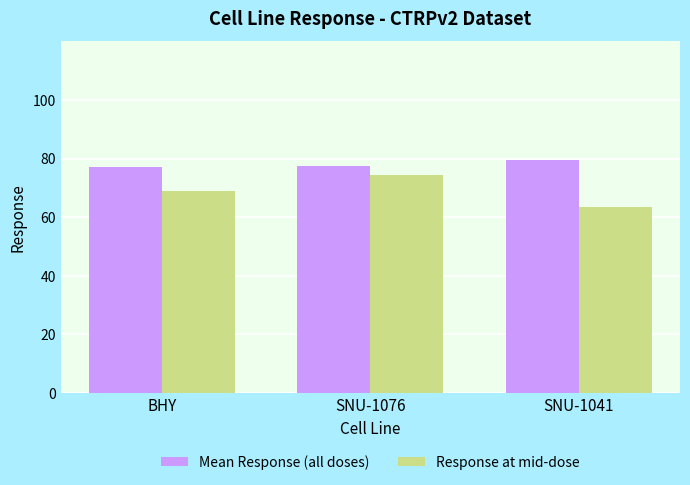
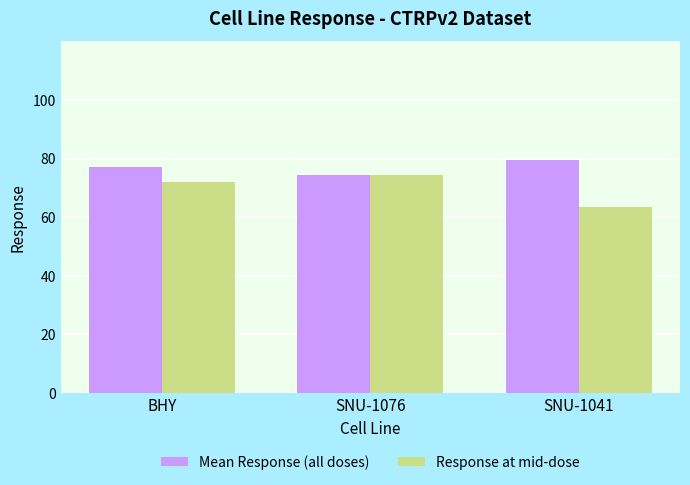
  {
    "Mean Response (all doses)": {
      "BHY": 77,
-     "SNU-1076": 78,
+     "SNU-1076": 74,
      "SNU-1041": 79
    },
    "Response at mid-dose": {
-     "BHY": 69,
+     "BHY": 72,
      "SNU-1076": 74,
      "SNU-1041": 63
    }
  }
